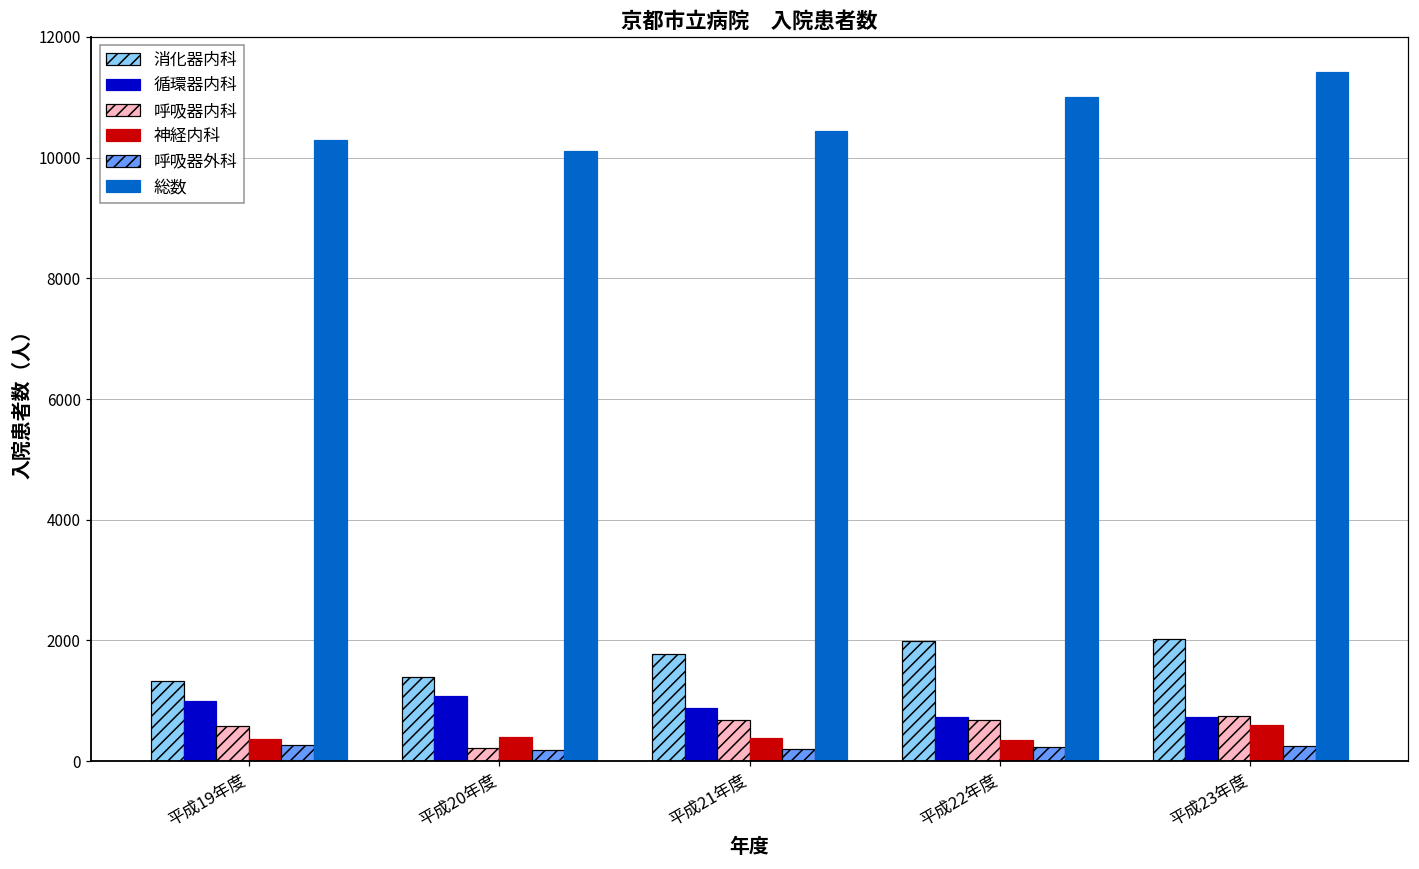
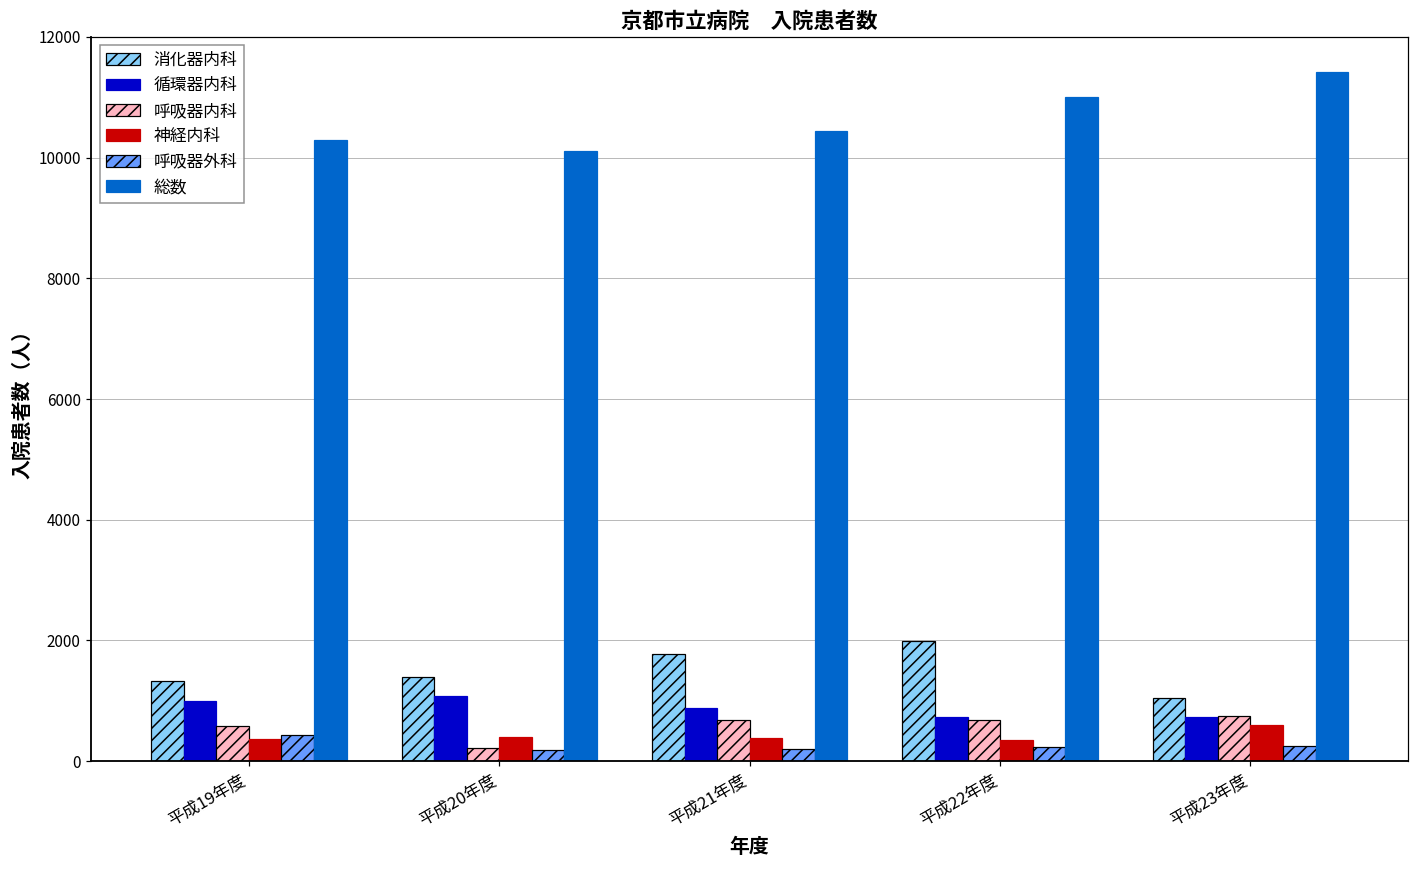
  {
    "消化器内科": {
      "平成19年度": 1300,
      "平成20年度": 1400,
      "平成21年度": 1800,
      "平成22年度": 2000,
-     "平成23年度": 2000
+     "平成23年度": 1000
    },
    "循環器内科": {
      "平成19年度": 1000,
      "平成20年度": 1100,
      "平成21年度": 900,
      "平成22年度": 700,
      "平成23年度": 700
    },
    "呼吸器内科": {
      "平成19年度": 600,
      "平成20年度": 200,
      "平成21年度": 700,
      "平成22年度": 700,
      "平成23年度": 800
    },
    "神経内科": {
      "平成19年度": 400,
      "平成20年度": 400,
      "平成21年度": 400,
      "平成22年度": 400,
      "平成23年度": 600
    },
    "呼吸器外科": {
-     "平成19年度": 300,
+     "平成19年度": 400,
      "平成20年度": 200,
      "平成21年度": 200,
      "平成22年度": 200,
      "平成23年度": 300
    },
    "総数": {
      "平成19年度": 10300,
      "平成20年度": 10100,
      "平成21年度": 10400,
      "平成22年度": 11000,
      "平成23年度": 11400
    }
  }
